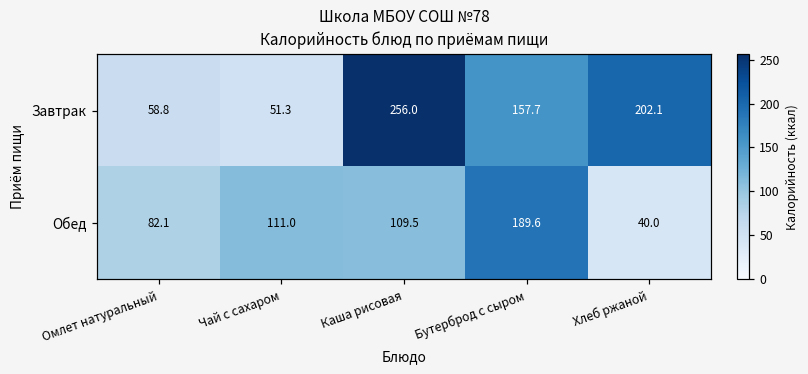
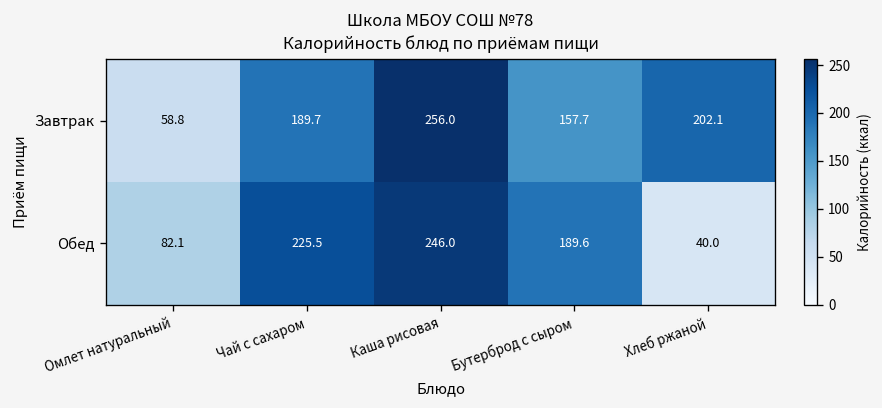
  {
    "Завтрак": {
      "Омлет натуральный": 58.8,
-     "Чай с сахаром": 51.3,
+     "Чай с сахаром": 189.7,
      "Каша рисовая": 256.0,
      "Бутерброд с сыром": 157.7,
      "Хлеб ржаной": 202.1
    },
    "Обед": {
      "Омлет натуральный": 82.1,
-     "Чай с сахаром": 111.0,
-     "Каша рисовая": 109.5,
+     "Чай с сахаром": 225.5,
+     "Каша рисовая": 246.0,
      "Бутерброд с сыром": 189.6,
      "Хлеб ржаной": 40.0
    }
  }
